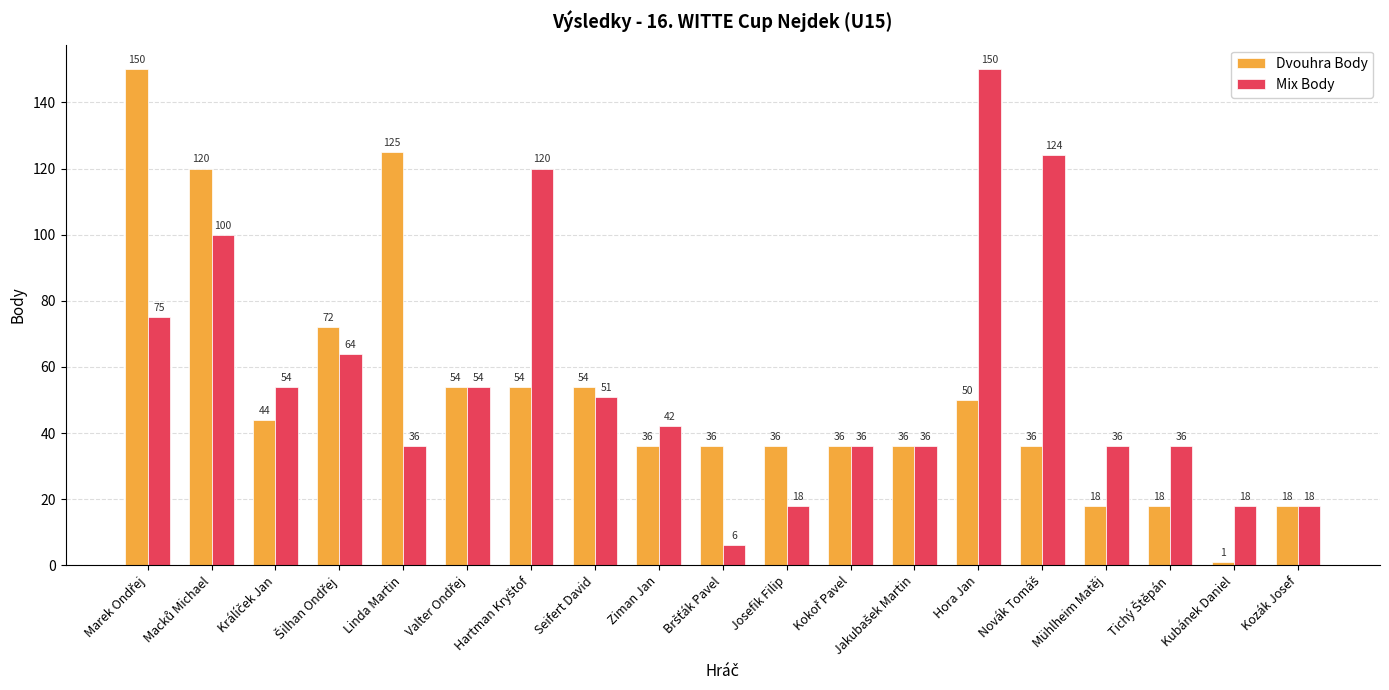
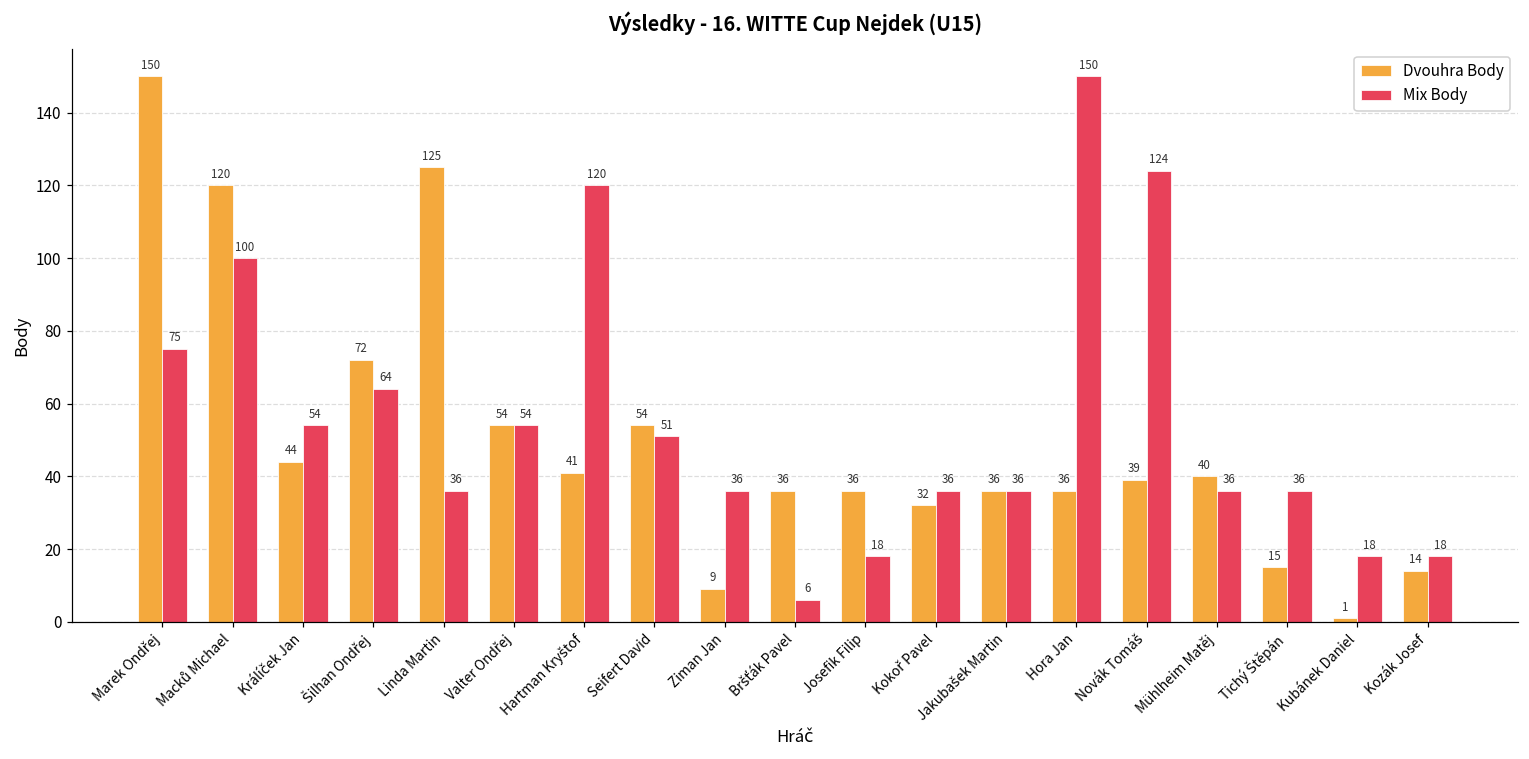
  {
    "Dvouhra Body": {
      "Marek Ondřej": 150,
      "Macků Michael": 120,
      "Králíček Jan": 44,
      "Šilhan Ondřej": 72,
      "Linda Martin": 125,
      "Valter Ondřej": 54,
-     "Hartman Kryštof": 54,
+     "Hartman Kryštof": 41,
      "Seifert David": 54,
-     "Ziman Jan": 36,
+     "Ziman Jan": 9,
      "Bršťák Pavel": 36,
      "Josefik Filip": 36,
-     "Kokoř Pavel": 36,
+     "Kokoř Pavel": 32,
      "Jakubašek Martin": 36,
-     "Hora Jan": 50,
-     "Novák Tomáš": 36,
-     "Mühlheim Matěj": 18,
-     "Tichý Štěpán": 18,
+     "Hora Jan": 36,
+     "Novák Tomáš": 39,
+     "Mühlheim Matěj": 40,
+     "Tichý Štěpán": 15,
      "Kubánek Daniel": 1,
-     "Kozák Josef": 18
+     "Kozák Josef": 14
    },
    "Mix Body": {
      "Marek Ondřej": 75,
      "Macků Michael": 100,
      "Králíček Jan": 54,
      "Šilhan Ondřej": 64,
      "Linda Martin": 36,
      "Valter Ondřej": 54,
      "Hartman Kryštof": 120,
      "Seifert David": 51,
-     "Ziman Jan": 42,
+     "Ziman Jan": 36,
      "Bršťák Pavel": 6,
      "Josefik Filip": 18,
      "Kokoř Pavel": 36,
      "Jakubašek Martin": 36,
      "Hora Jan": 150,
      "Novák Tomáš": 124,
      "Mühlheim Matěj": 36,
      "Tichý Štěpán": 36,
      "Kubánek Daniel": 18,
      "Kozák Josef": 18
    }
  }
